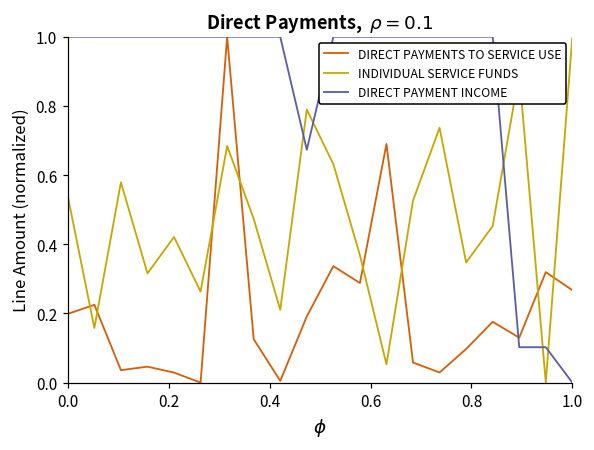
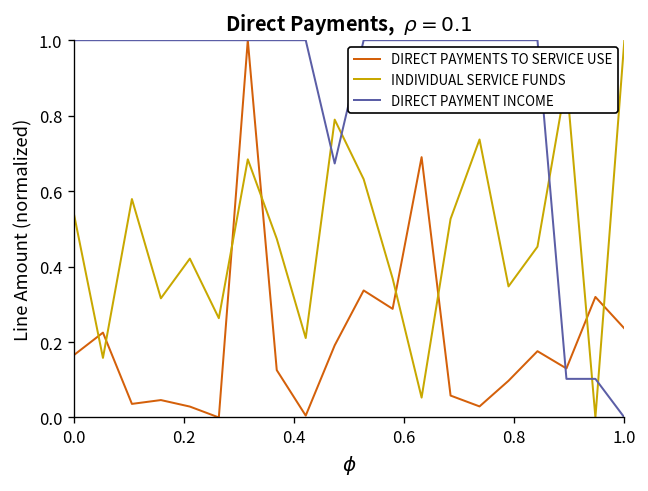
  {
    "DIRECT PAYMENTS TO SERVICE USE": {
-     "0.0": 0.20,
-     "1.0": 0.27
+     "0.0": 0.17,
+     "1.0": 0.24
    },
    "INDIVIDUAL SERVICE FUNDS": {
      "0.0": 0.54,
      "1.0": 1.00
    },
    "DIRECT PAYMENT INCOME": {
      "0.0": 1.00,
      "1.0": 0.00
    }
  }
